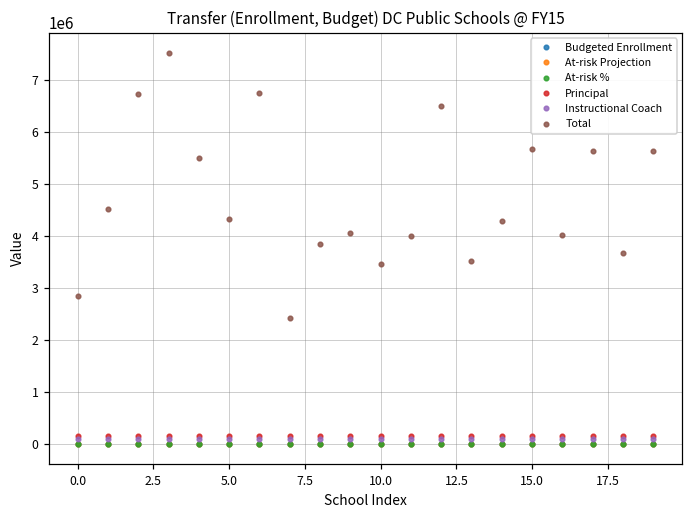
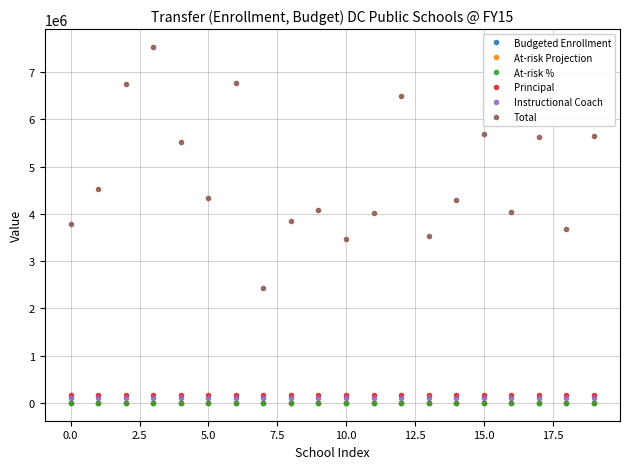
  {
    "At-risk %": {
      "0.0": 0,
      "5.0": 0,
      "10.0": 0,
      "15.0": 0
    },
    "Principal": {
      "0.0": 200000,
      "5.0": 200000,
      "10.0": 200000,
      "15.0": 200000
    },
    "Instructional Coach": {
      "0.0": 100000,
      "5.0": 100000,
      "10.0": 100000,
      "15.0": 100000
    },
    "Total": {
-     "0.0": 2900000,
+     "0.0": 3800000,
      "5.0": 4300000,
      "10.0": 3500000,
      "15.0": 5700000
    }
  }
